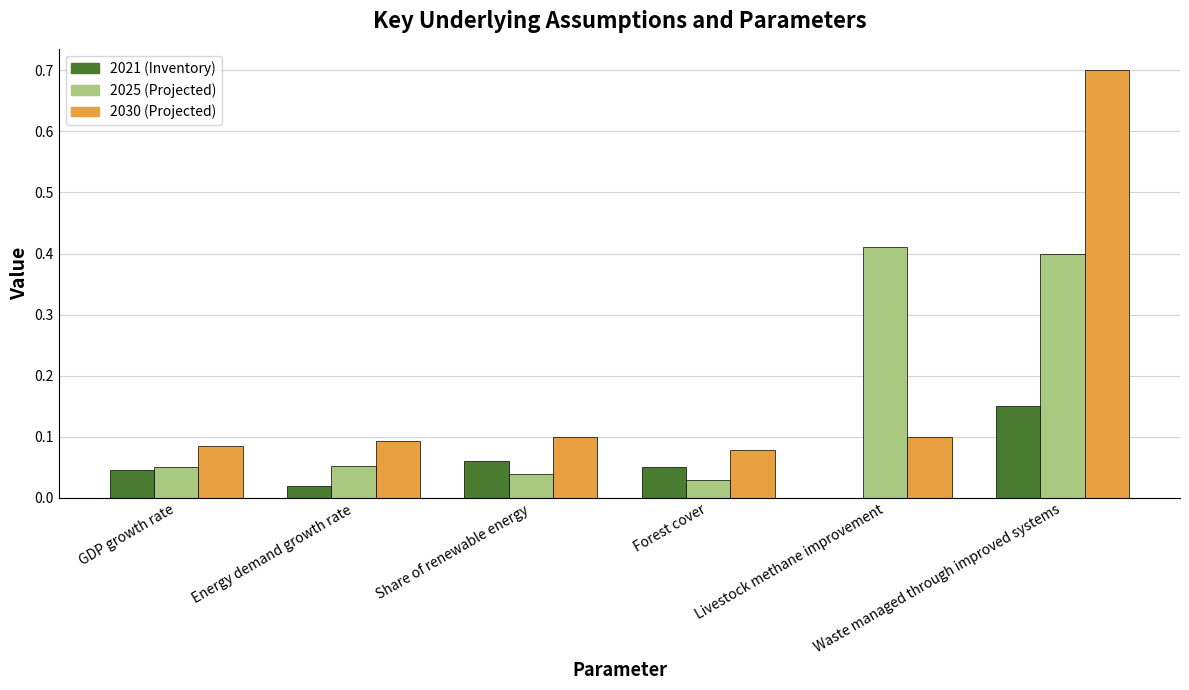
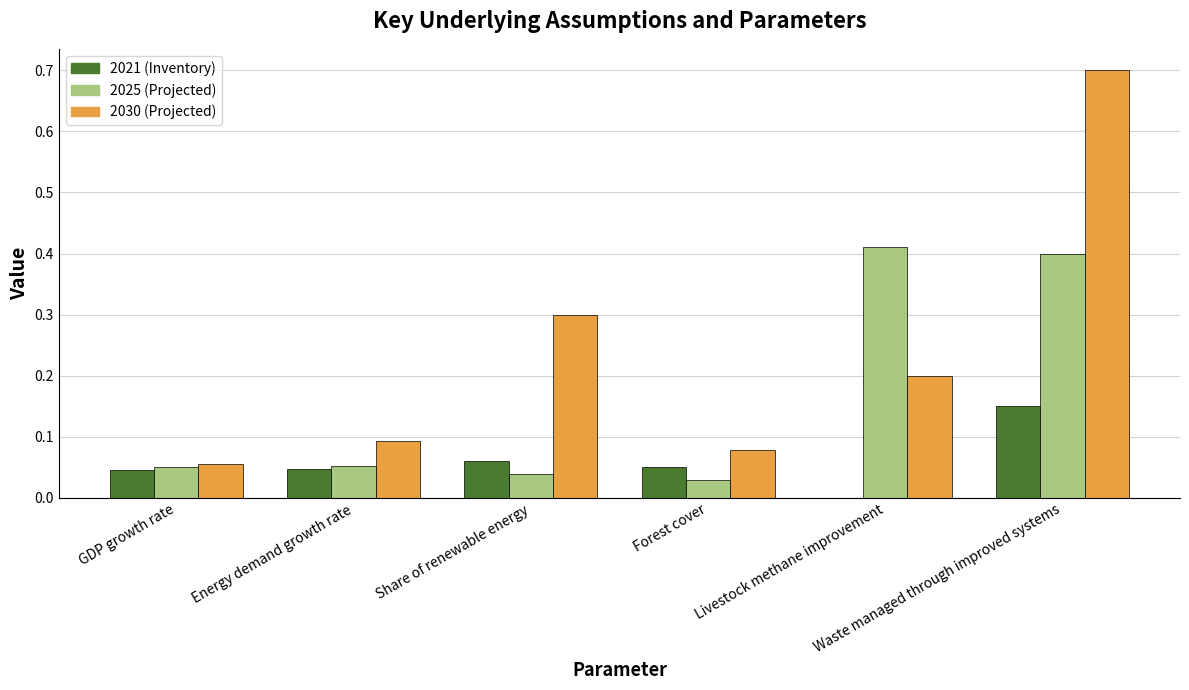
  {
    "2021 (Inventory)": {
      "GDP growth rate": 0.05,
-     "Energy demand growth rate": 0.02,
+     "Energy demand growth rate": 0.05,
      "Share of renewable energy": 0.06,
      "Forest cover": 0.05,
      "Livestock methane improvement": 0.00,
      "Waste managed through improved systems": 0.15
    },
    "2025 (Projected)": {
      "GDP growth rate": 0.05,
      "Energy demand growth rate": 0.05,
      "Share of renewable energy": 0.04,
      "Forest cover": 0.03,
      "Livestock methane improvement": 0.41,
      "Waste managed through improved systems": 0.40
    },
    "2030 (Projected)": {
-     "GDP growth rate": 0.09,
+     "GDP growth rate": 0.06,
      "Energy demand growth rate": 0.09,
-     "Share of renewable energy": 0.1,
+     "Share of renewable energy": 0.3,
      "Forest cover": 0.08,
-     "Livestock methane improvement": 0.1,
+     "Livestock methane improvement": 0.2,
      "Waste managed through improved systems": 0.70
    }
  }
